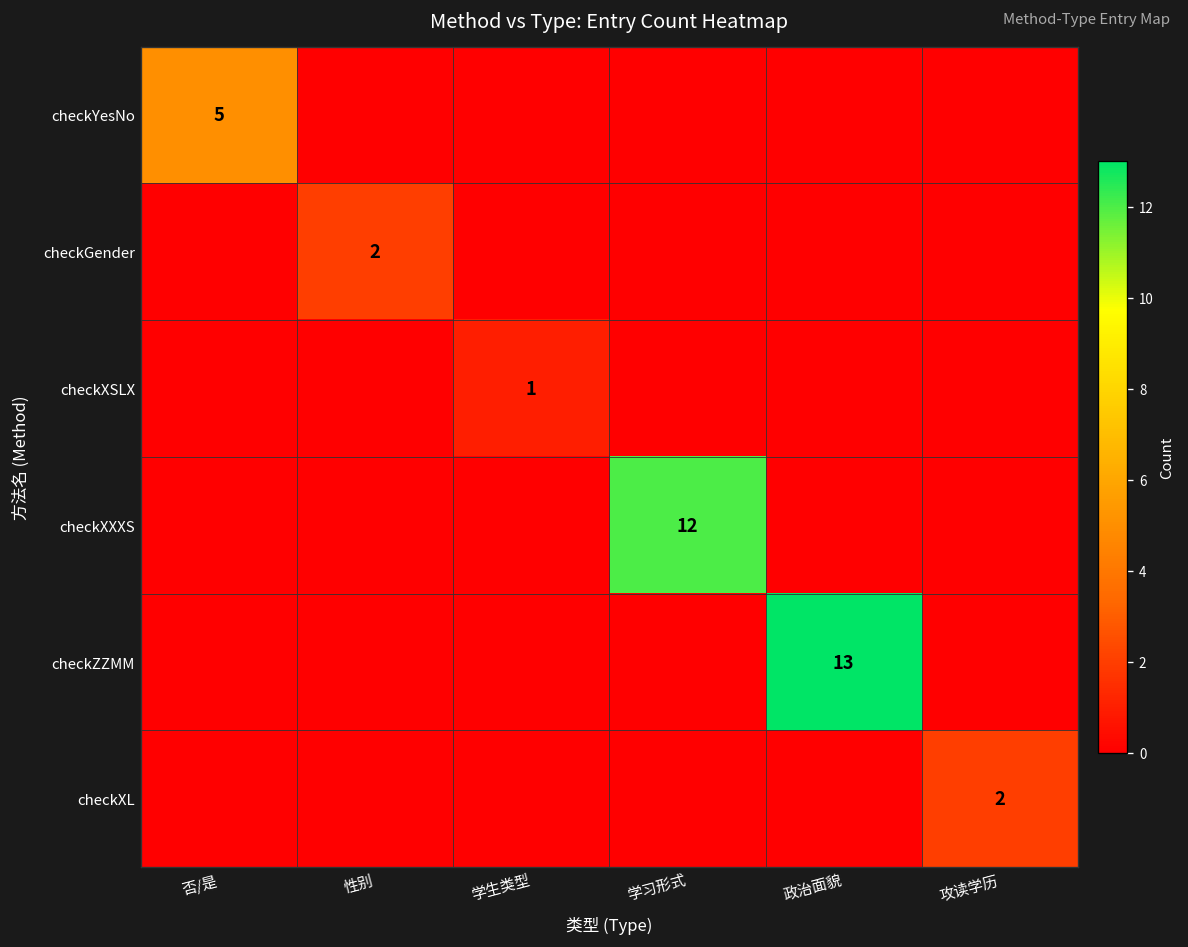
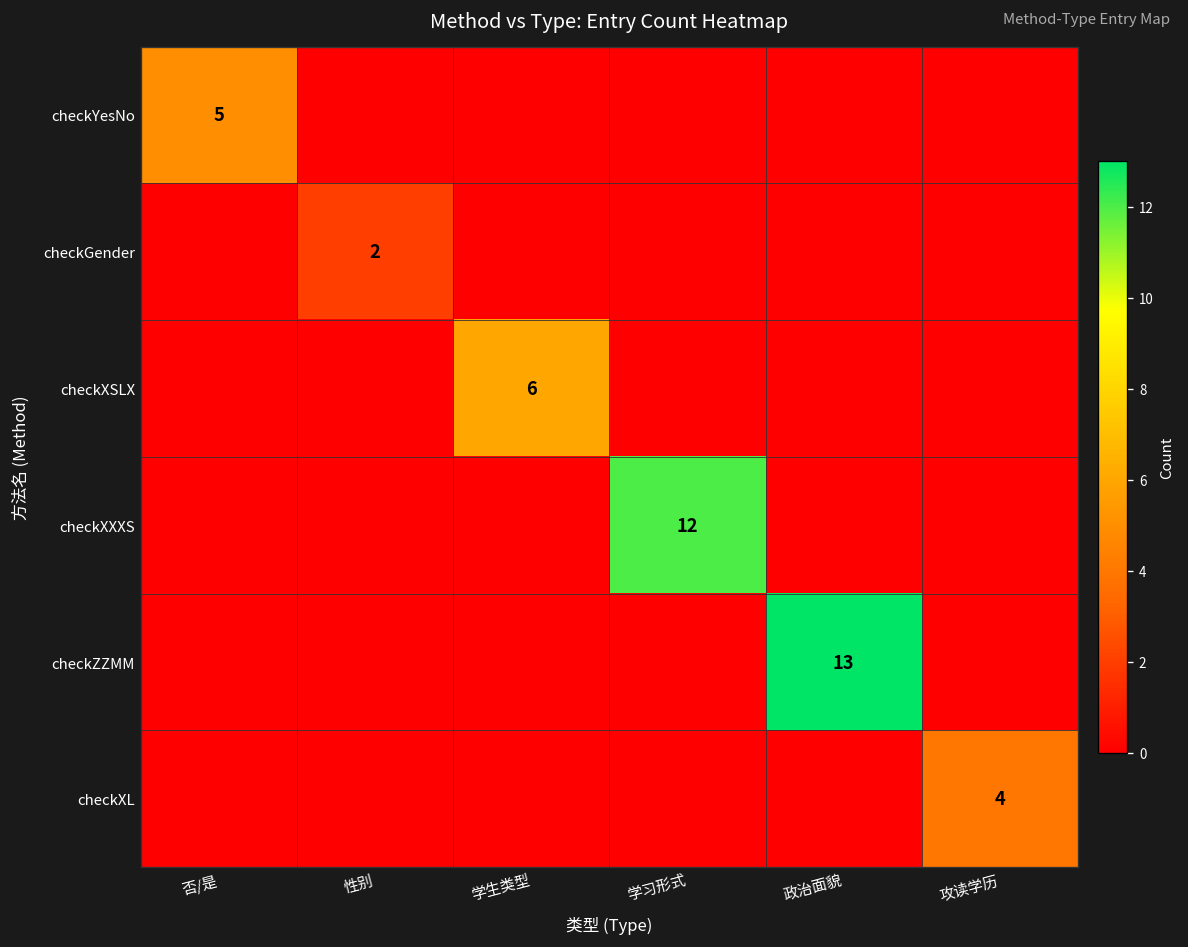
  {
    "checkYesNo": {
      "否/是": 5
    },
    "checkGender": {
      "性别": 2
    },
    "checkXSLX": {
-     "学生类型": 1
+     "学生类型": 6
    },
    "checkXXXS": {
      "学习形式": 12
    },
    "checkZZMM": {
      "政治面貌": 13
    },
    "checkXL": {
-     "攻读学历": 2
+     "攻读学历": 4
    }
  }
